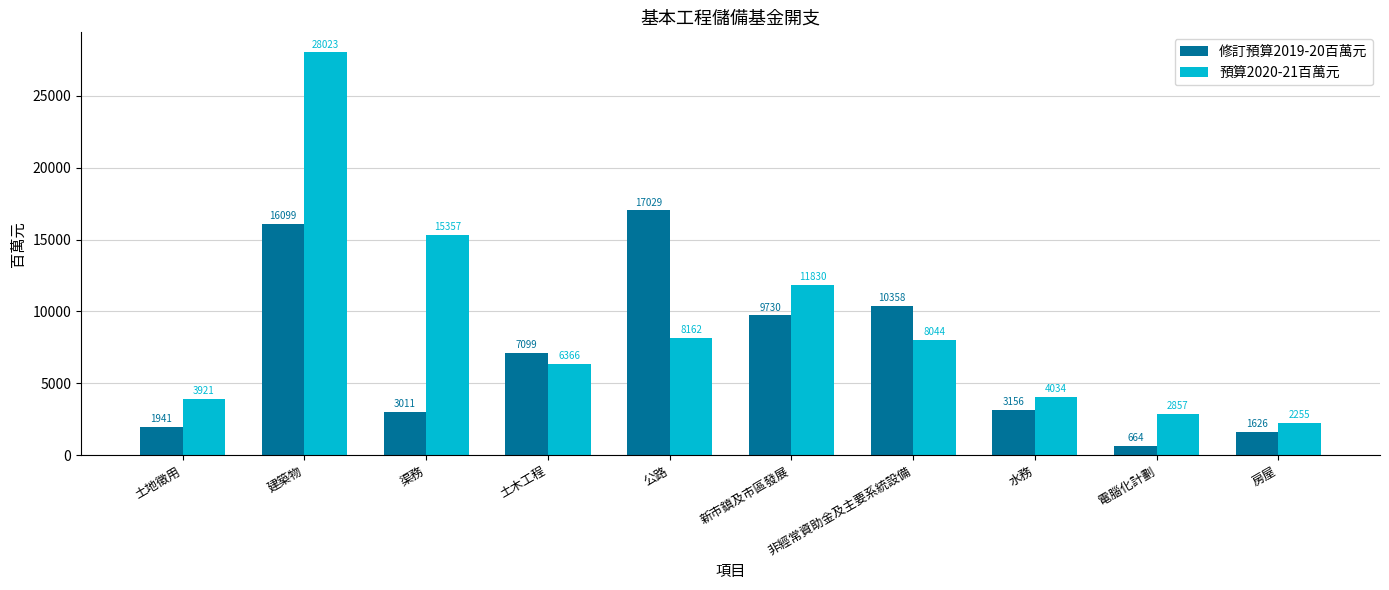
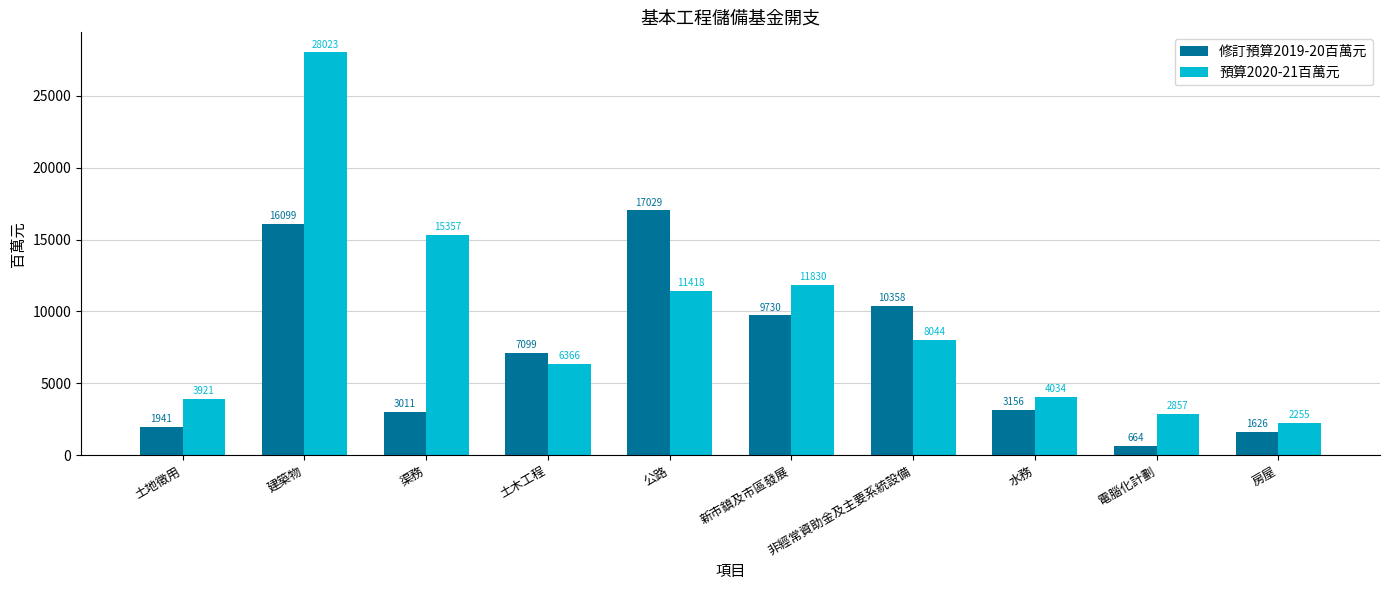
  {
    "修訂預算2019-20百萬元": {
      "土地徵用": 1941,
      "建築物": 16099,
      "渠務": 3011,
      "土木工程": 7099,
      "公路": 17029,
      "新市鎮及市區發展": 9730,
      "非經常資助金及主要系統設備": 10358,
      "水務": 3156,
      "電腦化計劃": 664,
      "房屋": 1626
    },
    "預算2020-21百萬元": {
      "土地徵用": 3921,
      "建築物": 28023,
      "渠務": 15357,
      "土木工程": 6366,
-     "公路": 8162,
+     "公路": 11418,
      "新市鎮及市區發展": 11830,
      "非經常資助金及主要系統設備": 8044,
      "水務": 4034,
      "電腦化計劃": 2857,
      "房屋": 2255
    }
  }
